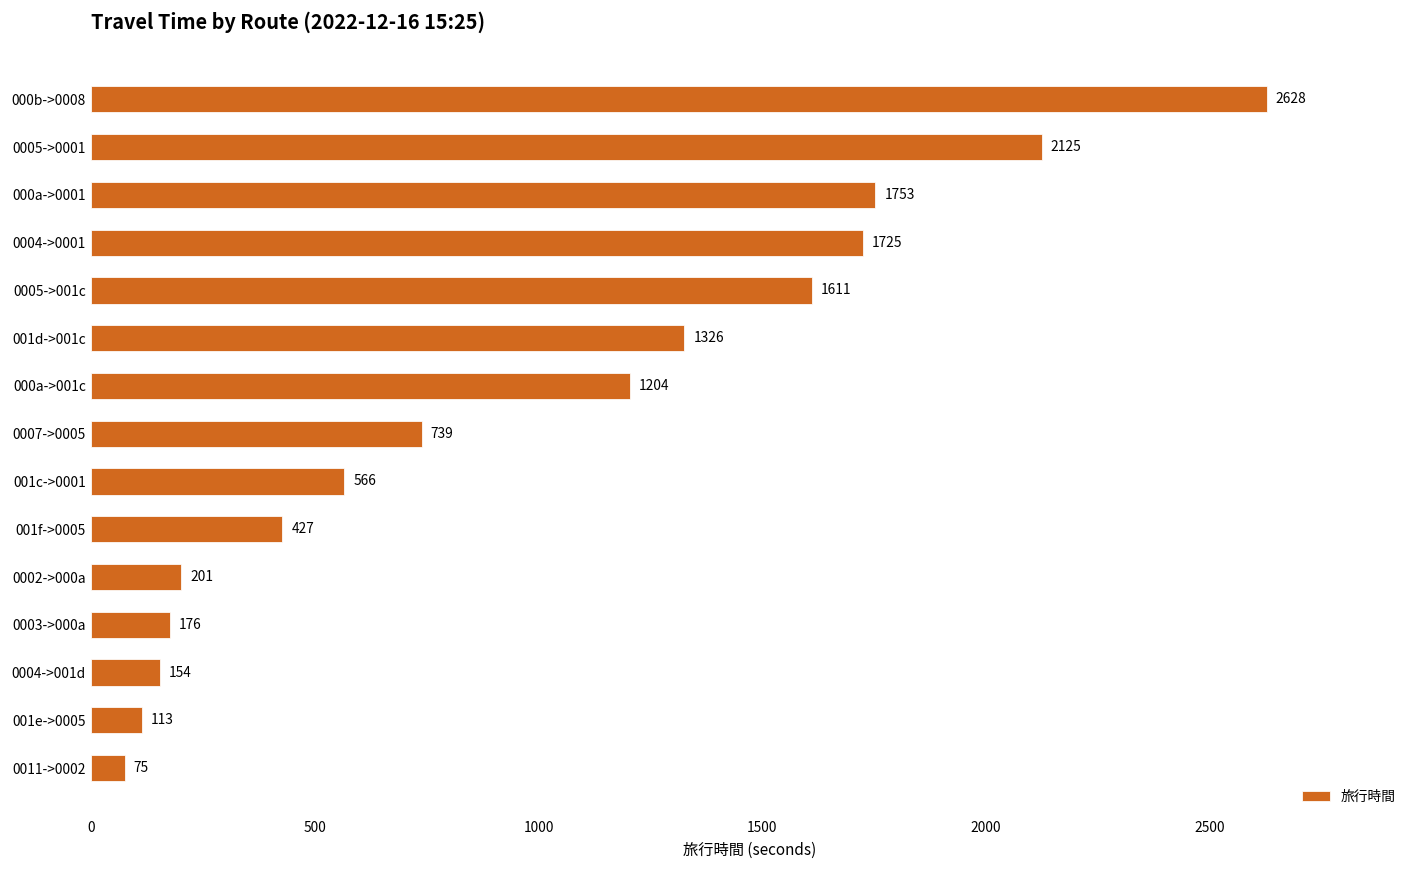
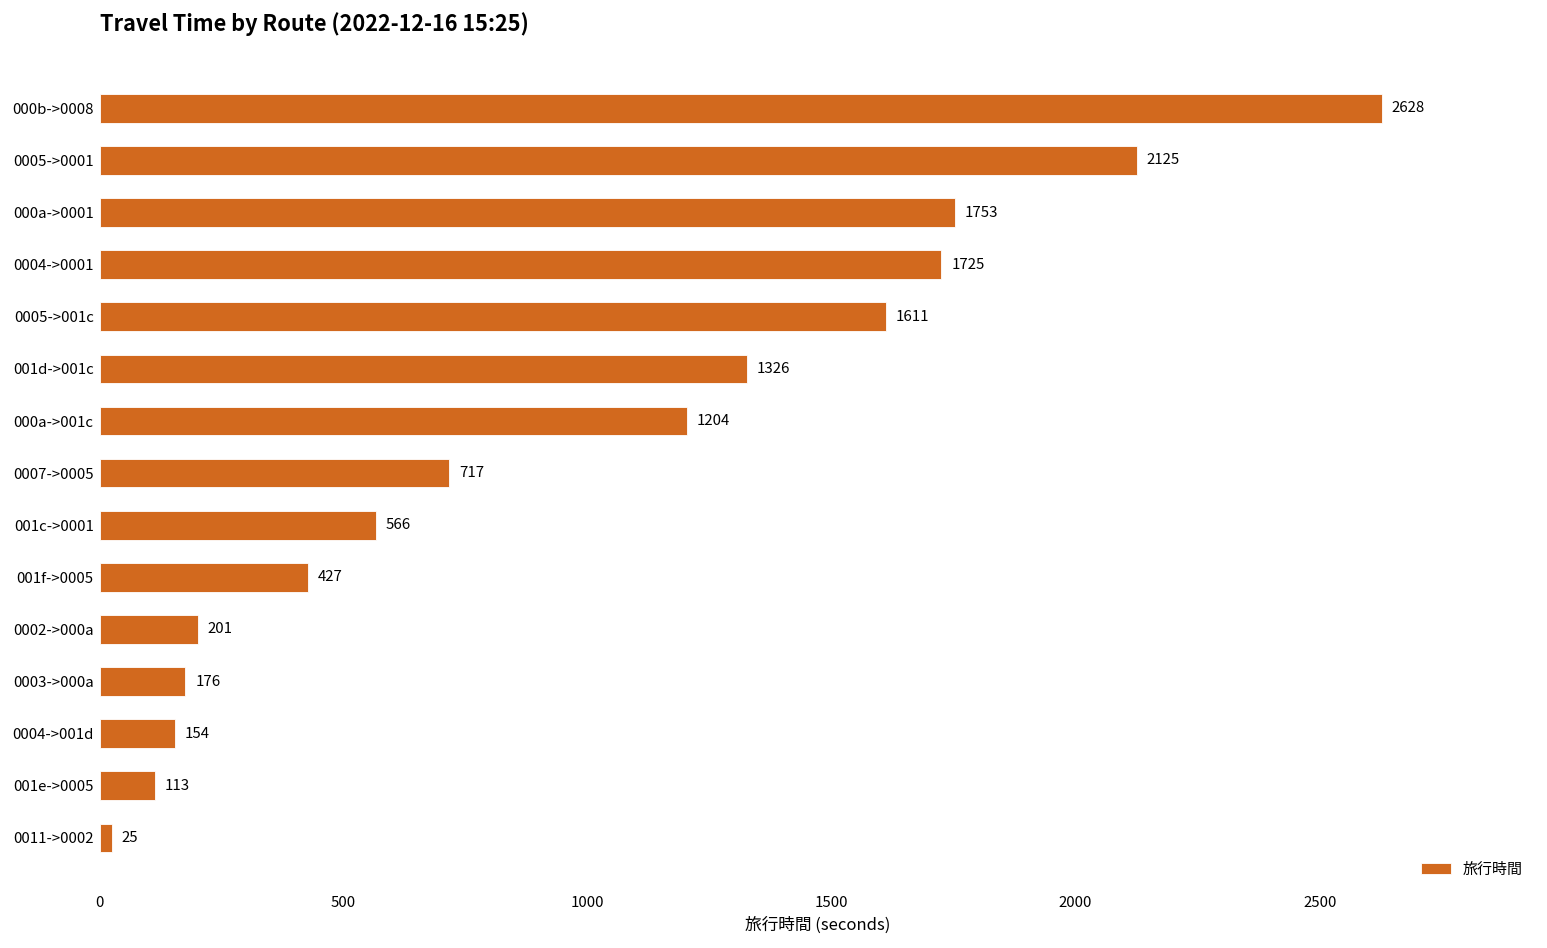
  {
    "000b->0008": 2628,
    "0005->0001": 2125,
    "000a->0001": 1753,
    "0004->0001": 1725,
    "0005->001c": 1611,
    "001d->001c": 1326,
    "000a->001c": 1204,
-   "0007->0005": 739,
+   "0007->0005": 717,
    "001c->0001": 566,
    "001f->0005": 427,
    "0002->000a": 201,
    "0003->000a": 176,
    "0004->001d": 154,
    "001e->0005": 113,
-   "0011->0002": 75
+   "0011->0002": 25
  }
